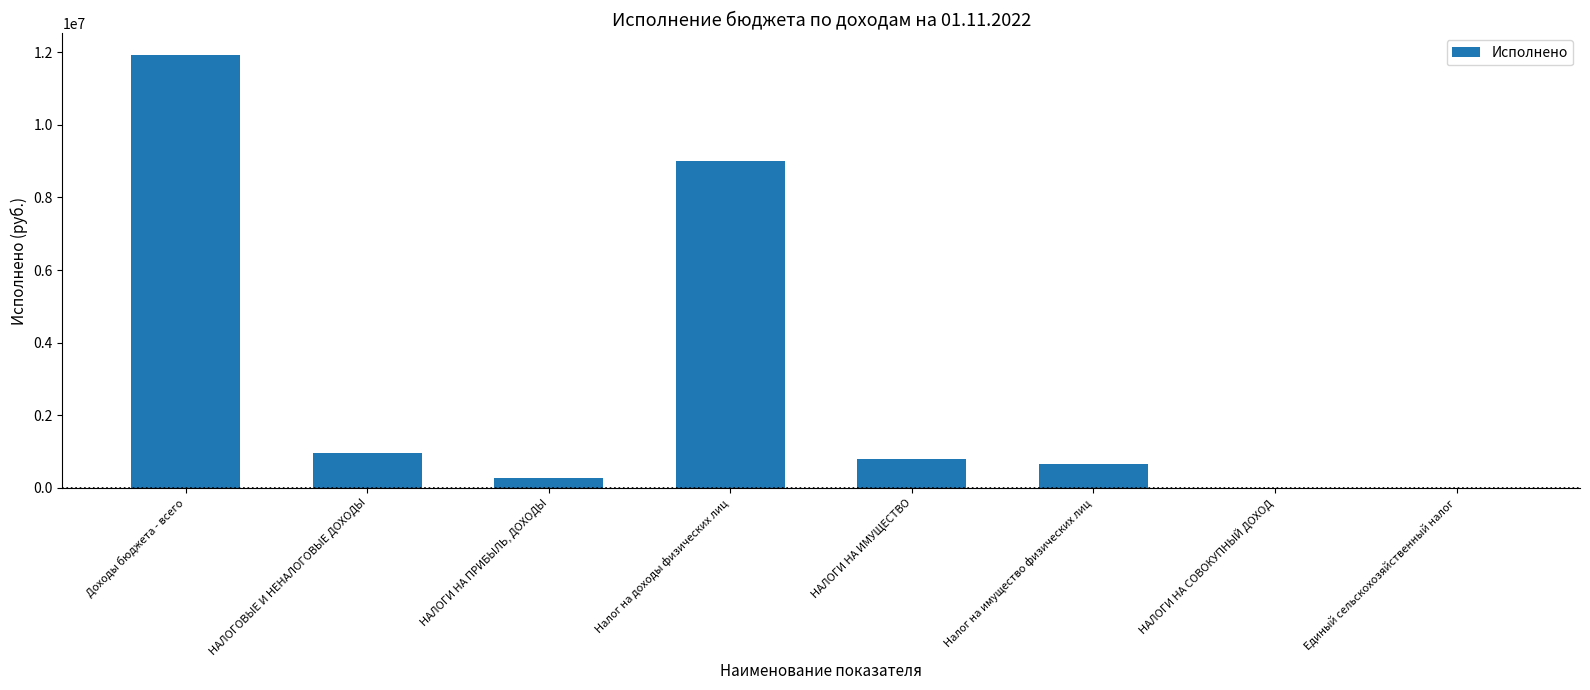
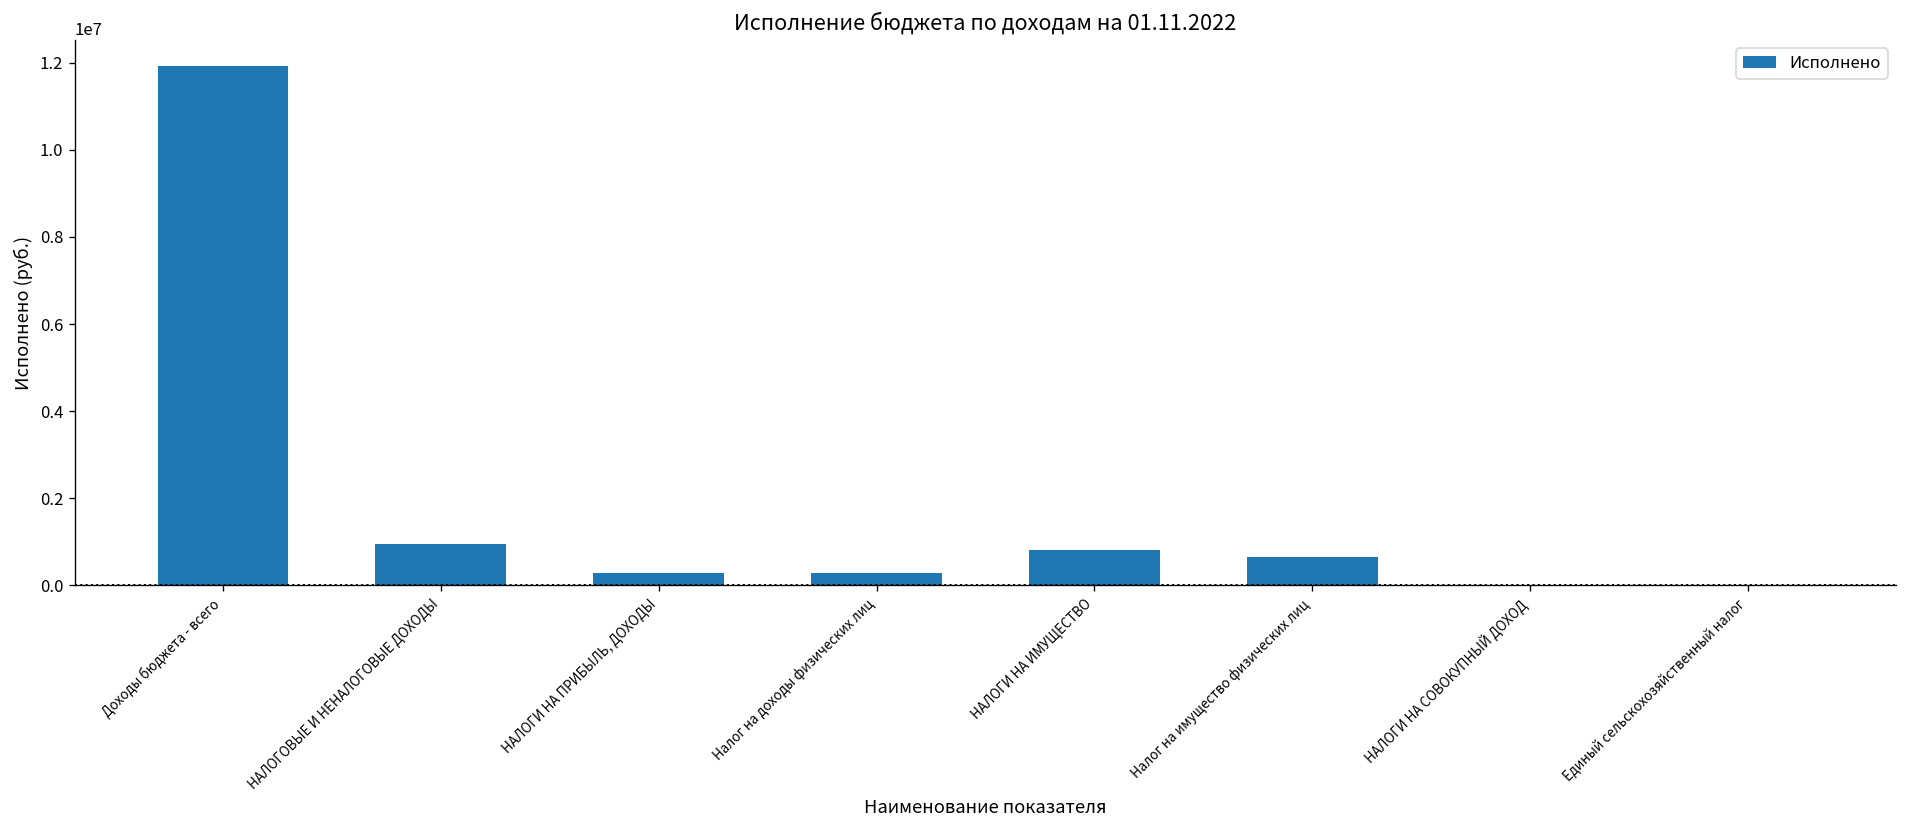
  {
    "Доходы бюджета - всего": 11900000,
    "НАЛОГОВЫЕ И НЕНАЛОГОВЫЕ ДОХОДЫ": 1000000,
    "НАЛОГИ НА ПРИБЫЛЬ, ДОХОДЫ": 300000,
-   "Налог на доходы физических лиц": 9000000,
+   "Налог на доходы физических лиц": 300000,
    "НАЛОГИ НА ИМУЩЕСТВО": 800000,
    "Налог на имущество физических лиц": 700000,
    "НАЛОГИ НА СОВОКУПНЫЙ ДОХОД": 0,
    "Единый сельскохозяйственный налог": 0
  }
